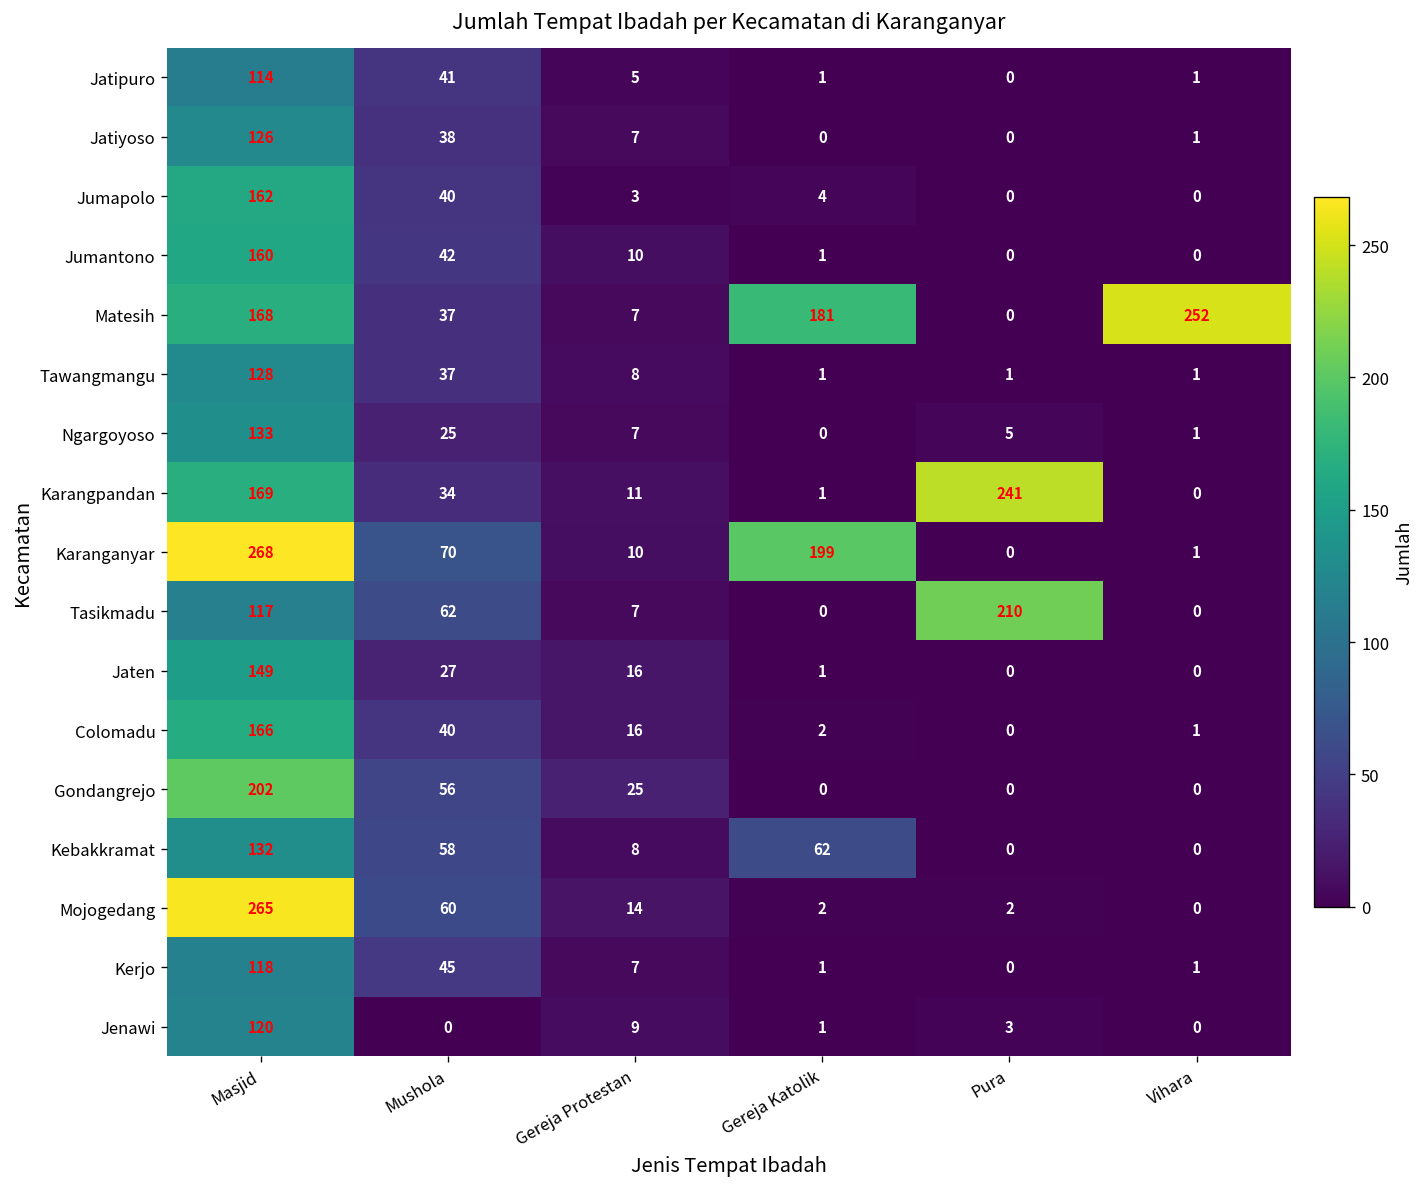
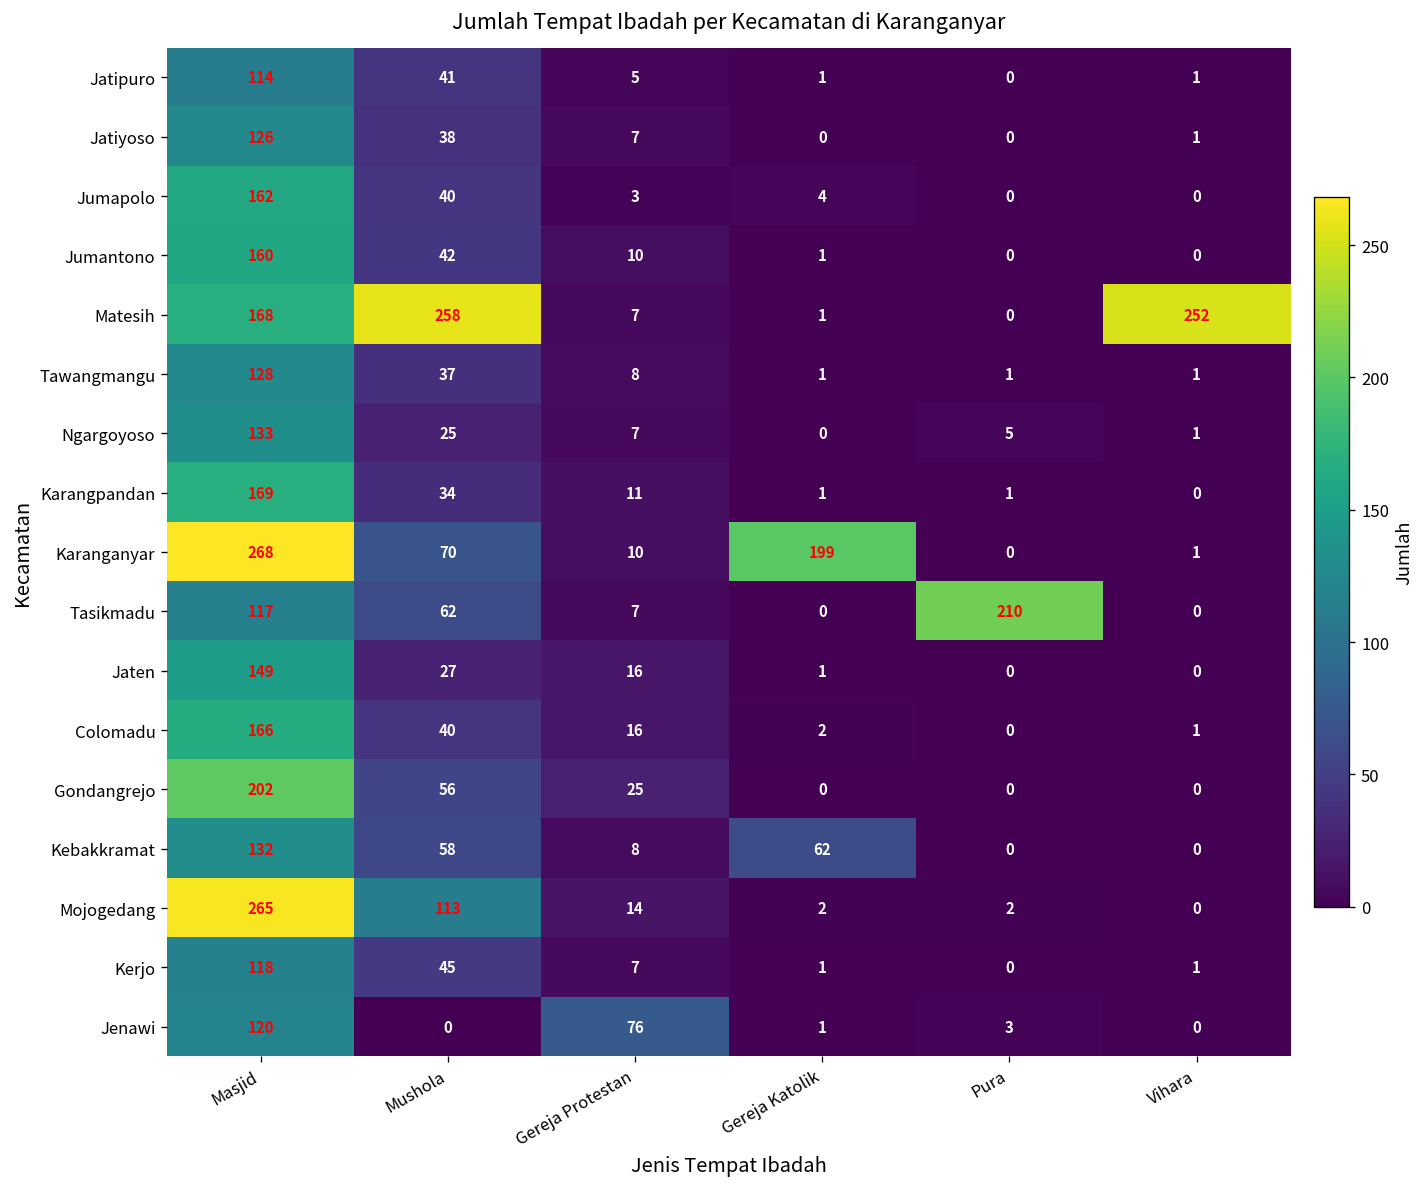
  {
    "Jatipuro": {
      "Masjid": 114,
      "Mushola": 41,
      "Gereja Protestan": 5,
      "Gereja Katolik": 1,
      "Pura": 0,
      "Vihara": 1
    },
    "Jatiyoso": {
      "Masjid": 126,
      "Mushola": 38,
      "Gereja Protestan": 7,
      "Gereja Katolik": 0,
      "Pura": 0,
      "Vihara": 1
    },
    "Jumapolo": {
      "Masjid": 162,
      "Mushola": 40,
      "Gereja Protestan": 3,
      "Gereja Katolik": 4,
      "Pura": 0,
      "Vihara": 0
    },
    "Jumantono": {
      "Masjid": 160,
      "Mushola": 42,
      "Gereja Protestan": 10,
      "Gereja Katolik": 1,
      "Pura": 0,
      "Vihara": 0
    },
    "Matesih": {
      "Masjid": 168,
-     "Mushola": 37,
+     "Mushola": 258,
      "Gereja Protestan": 7,
-     "Gereja Katolik": 181,
+     "Gereja Katolik": 1,
      "Pura": 0,
      "Vihara": 252
    },
    "Tawangmangu": {
      "Masjid": 128,
      "Mushola": 37,
      "Gereja Protestan": 8,
      "Gereja Katolik": 1,
      "Pura": 1,
      "Vihara": 1
    },
    "Ngargoyoso": {
      "Masjid": 133,
      "Mushola": 25,
      "Gereja Protestan": 7,
      "Gereja Katolik": 0,
      "Pura": 5,
      "Vihara": 1
    },
    "Karangpandan": {
      "Masjid": 169,
      "Mushola": 34,
      "Gereja Protestan": 11,
      "Gereja Katolik": 1,
-     "Pura": 241,
+     "Pura": 1,
      "Vihara": 0
    },
    "Karanganyar": {
      "Masjid": 268,
      "Mushola": 70,
      "Gereja Protestan": 10,
      "Gereja Katolik": 199,
      "Pura": 0,
      "Vihara": 1
    },
    "Tasikmadu": {
      "Masjid": 117,
      "Mushola": 62,
      "Gereja Protestan": 7,
      "Gereja Katolik": 0,
      "Pura": 210,
      "Vihara": 0
    },
    "Jaten": {
      "Masjid": 149,
      "Mushola": 27,
      "Gereja Protestan": 16,
      "Gereja Katolik": 1,
      "Pura": 0,
      "Vihara": 0
    },
    "Colomadu": {
      "Masjid": 166,
      "Mushola": 40,
      "Gereja Protestan": 16,
      "Gereja Katolik": 2,
      "Pura": 0,
      "Vihara": 1
    },
    "Gondangrejo": {
      "Masjid": 202,
      "Mushola": 56,
      "Gereja Protestan": 25,
      "Gereja Katolik": 0,
      "Pura": 0,
      "Vihara": 0
    },
    "Kebakkramat": {
      "Masjid": 132,
      "Mushola": 58,
      "Gereja Protestan": 8,
      "Gereja Katolik": 62,
      "Pura": 0,
      "Vihara": 0
    },
    "Mojogedang": {
      "Masjid": 265,
-     "Mushola": 60,
+     "Mushola": 113,
      "Gereja Protestan": 14,
      "Gereja Katolik": 2,
      "Pura": 2,
      "Vihara": 0
    },
    "Kerjo": {
      "Masjid": 118,
      "Mushola": 45,
      "Gereja Protestan": 7,
      "Gereja Katolik": 1,
      "Pura": 0,
      "Vihara": 1
    },
    "Jenawi": {
      "Masjid": 120,
      "Mushola": 0,
-     "Gereja Protestan": 9,
+     "Gereja Protestan": 76,
      "Gereja Katolik": 1,
      "Pura": 3,
      "Vihara": 0
    }
  }
